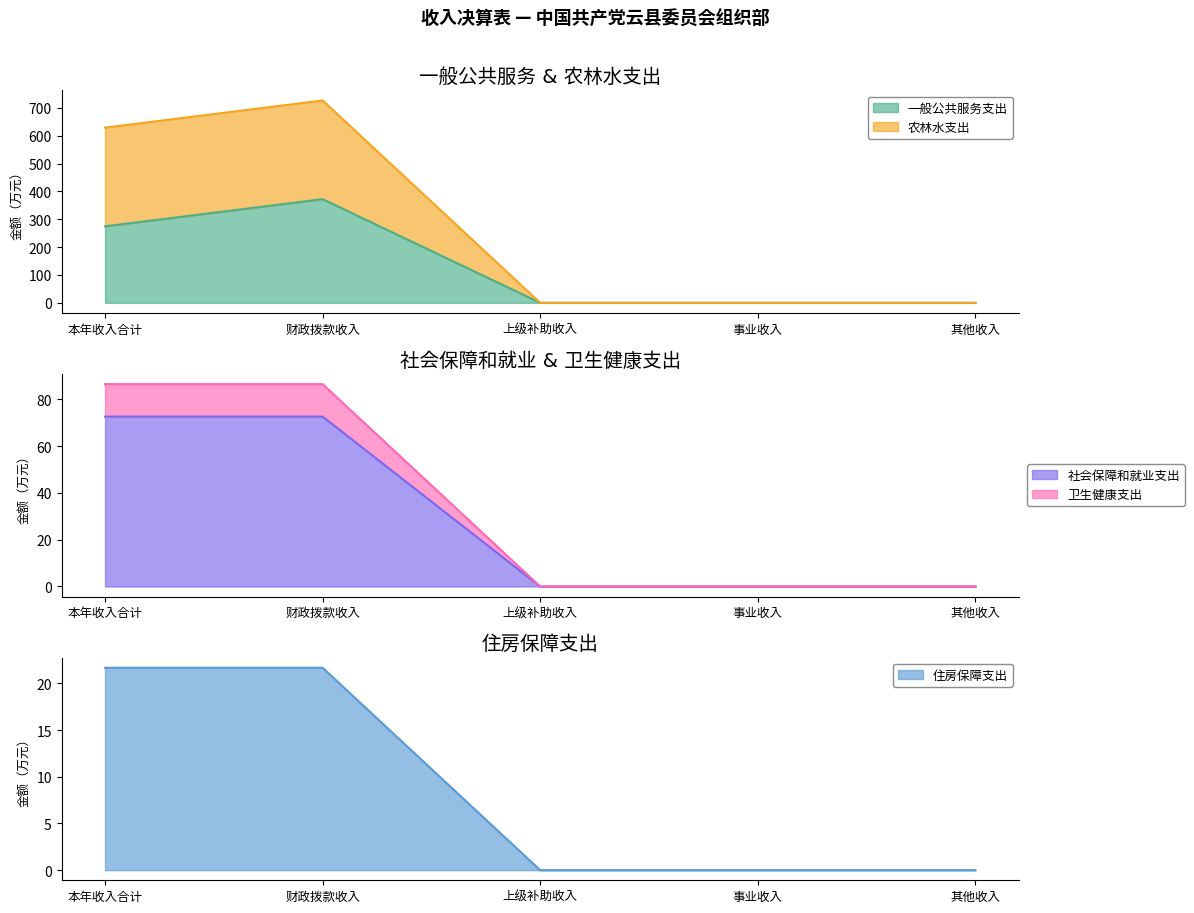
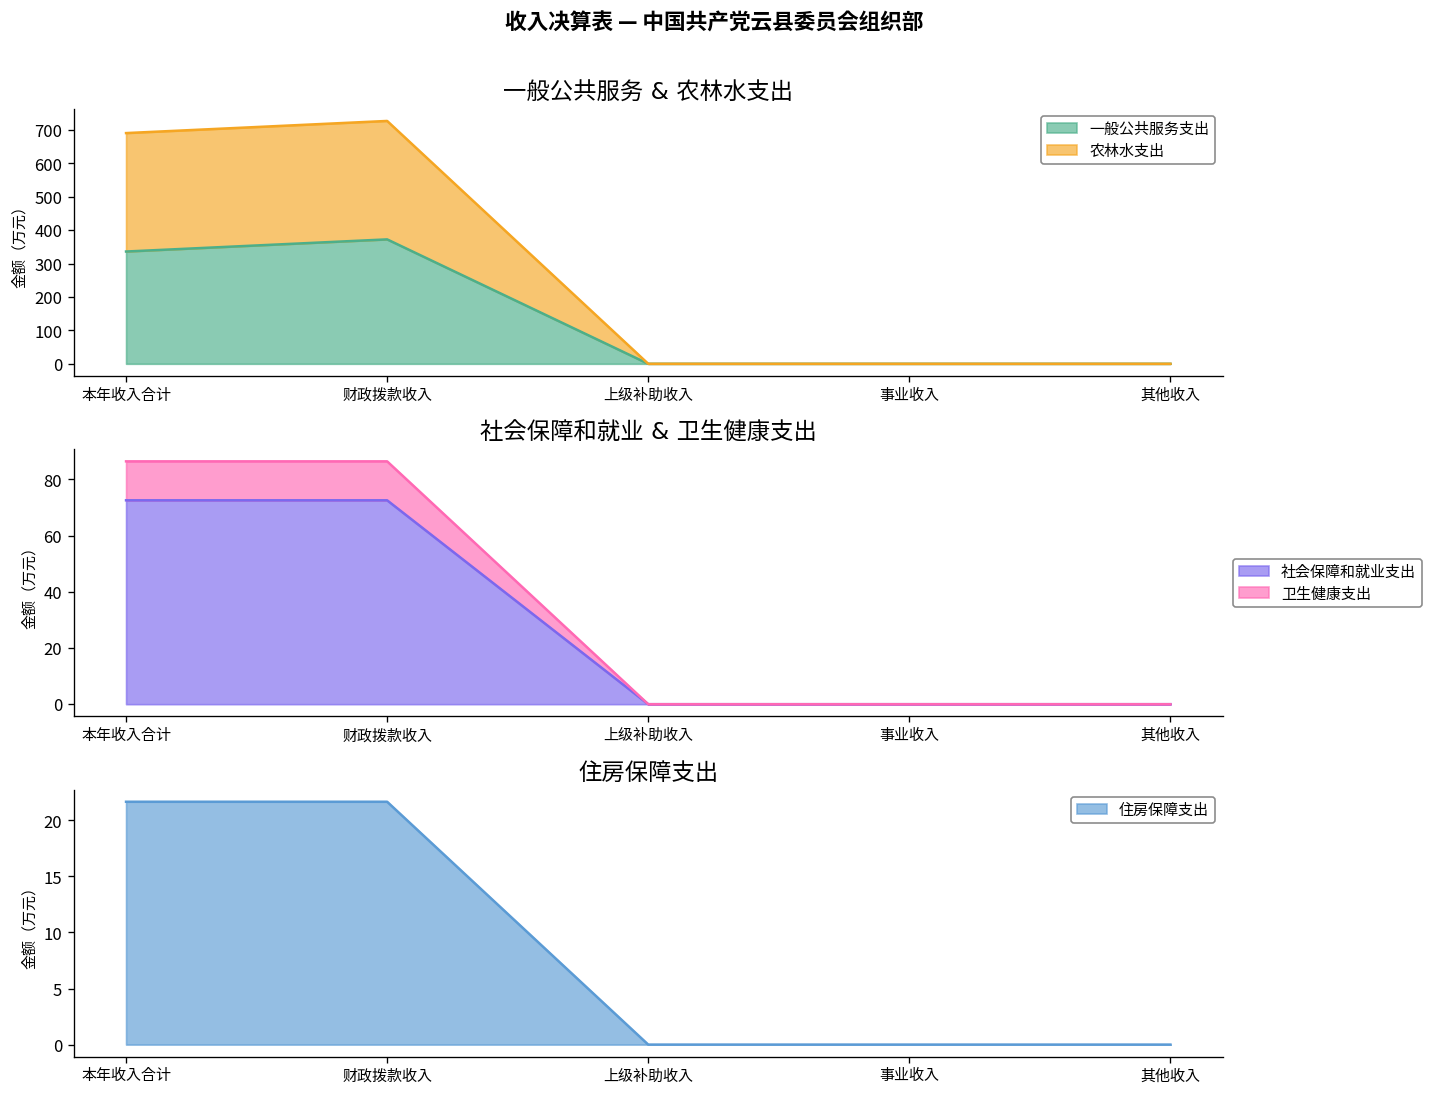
  {
    "一般公共服务 & 农林水支出": {
      "一般公共服务支出": {
-       "本年收入合计": 270,
+       "本年收入合计": 340,
        "财政拨款收入": 370
      },
      "农林水支出": {
        "本年收入合计": 350,
        "财政拨款收入": 350
      }
    },
    "社会保障和就业 & 卫生健康支出": {
      "社会保障和就业支出": {
        "本年收入合计": 73,
        "财政拨款收入": 73
      }
    },
    "住房保障支出": {
      "本年收入合计": 22,
      "财政拨款收入": 22,
      "上级补助收入": 0,
      "事业收入": 0,
      "其他收入": 0
    }
  }
